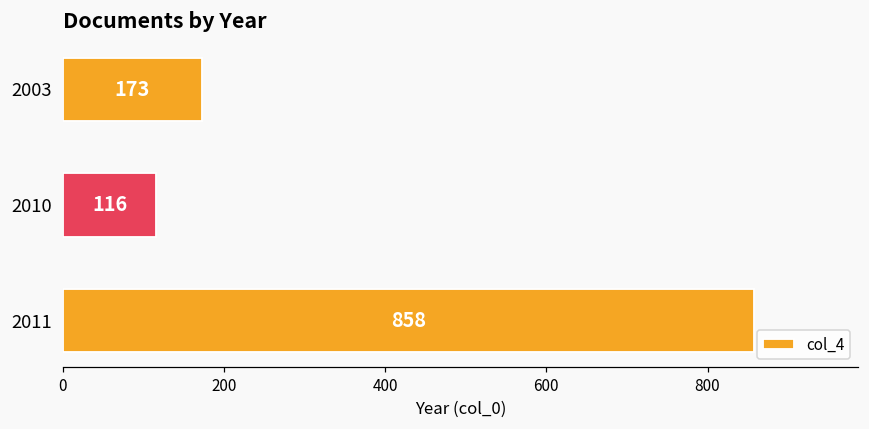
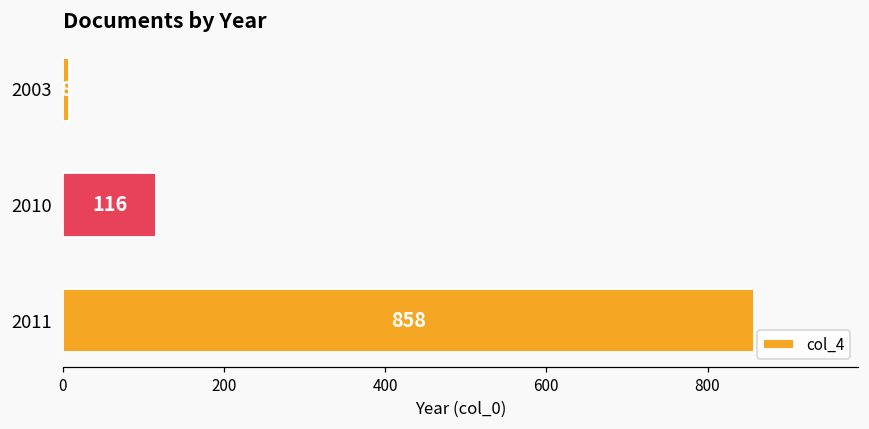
  {
-   "2003": 170
+   "2003": 10
  }
